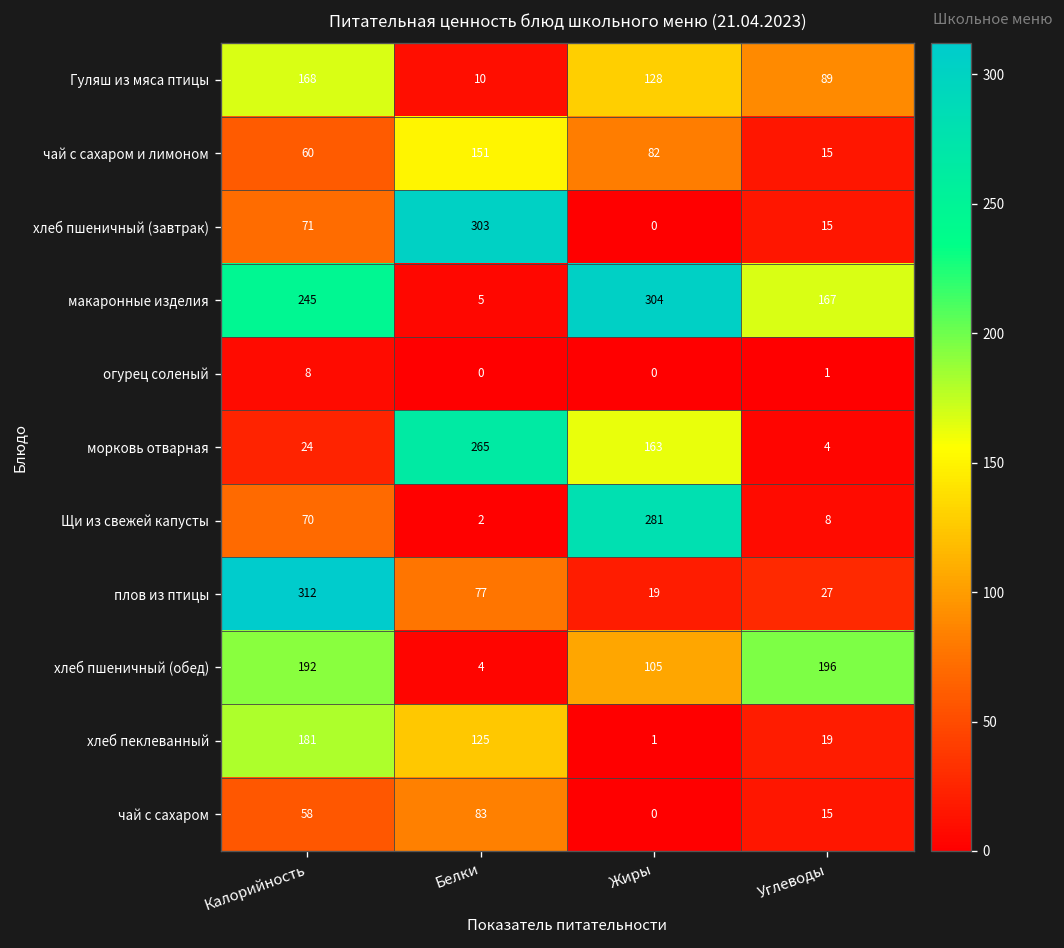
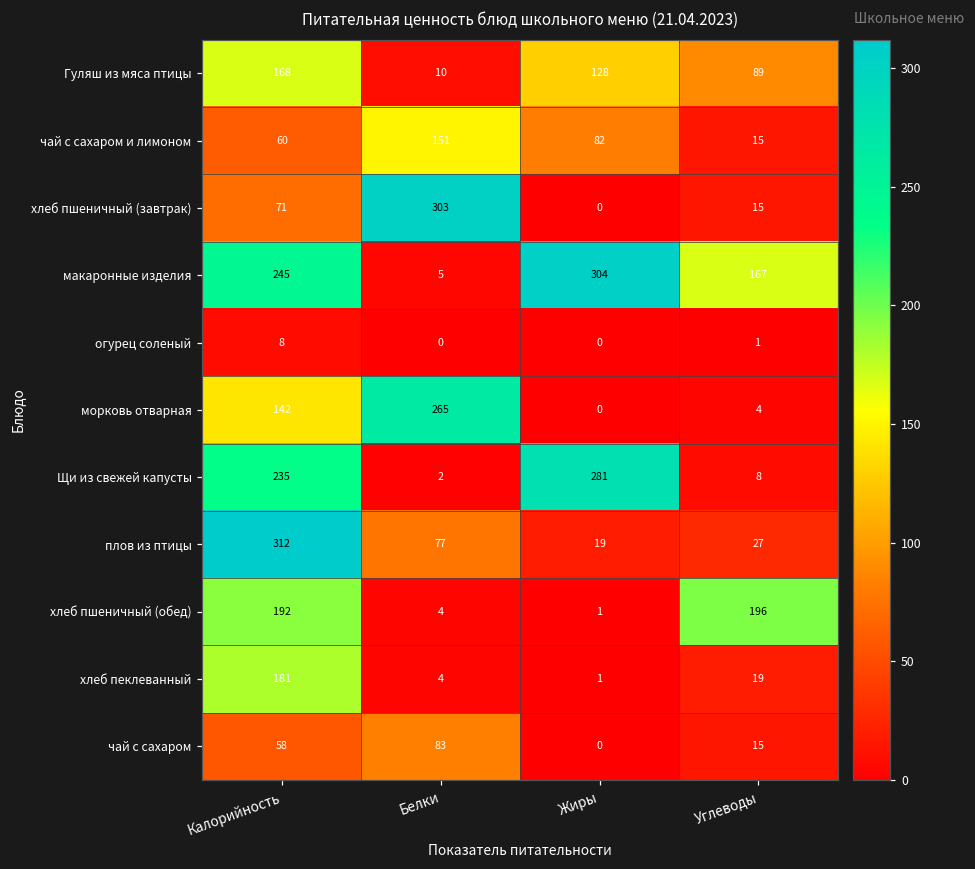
  {
    "Гуляш из мяса птицы": {
      "Калорийность": 168,
      "Белки": 10,
      "Жиры": 128,
      "Углеводы": 89
    },
    "чай с сахаром и лимоном": {
      "Калорийность": 60,
      "Белки": 151,
      "Жиры": 82,
      "Углеводы": 15
    },
    "хлеб пшеничный (завтрак)": {
      "Калорийность": 71,
      "Белки": 303,
      "Жиры": 0,
      "Углеводы": 15
    },
    "макаронные изделия": {
      "Калорийность": 245,
      "Белки": 5,
      "Жиры": 304,
      "Углеводы": 167
    },
    "огурец соленый": {
      "Калорийность": 8,
      "Белки": 0,
      "Жиры": 0,
      "Углеводы": 1
    },
    "морковь отварная": {
-     "Калорийность": 24,
+     "Калорийность": 142,
      "Белки": 265,
-     "Жиры": 163,
+     "Жиры": 0,
      "Углеводы": 4
    },
    "Щи из свежей капусты": {
-     "Калорийность": 70,
+     "Калорийность": 235,
      "Белки": 2,
      "Жиры": 281,
      "Углеводы": 8
    },
    "плов из птицы": {
      "Калорийность": 312,
      "Белки": 77,
      "Жиры": 19,
      "Углеводы": 27
    },
    "хлеб пшеничный (обед)": {
      "Калорийность": 192,
      "Белки": 4,
-     "Жиры": 105,
+     "Жиры": 1,
      "Углеводы": 196
    },
    "хлеб пеклеванный": {
      "Калорийность": 181,
-     "Белки": 125,
+     "Белки": 4,
      "Жиры": 1,
      "Углеводы": 19
    },
    "чай с сахаром": {
      "Калорийность": 58,
      "Белки": 83,
      "Жиры": 0,
      "Углеводы": 15
    }
  }
